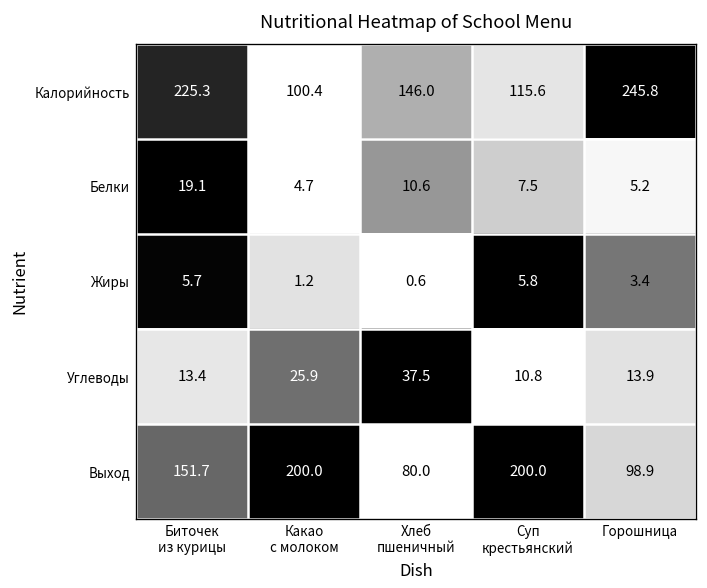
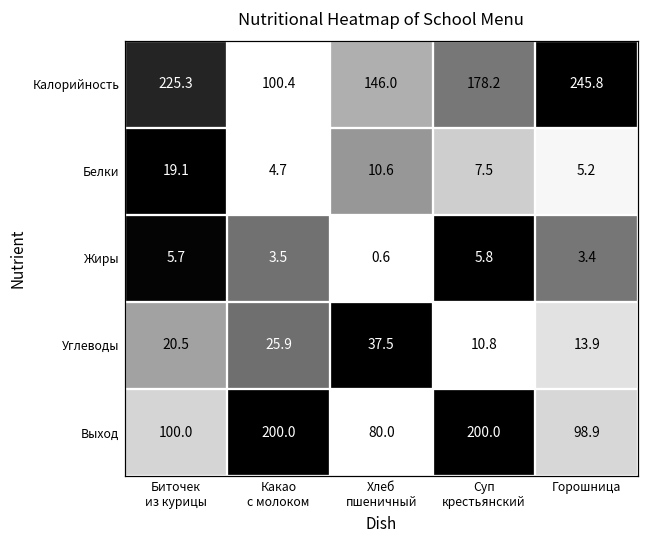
  {
    "Калорийность": {
      "Биточек из курицы": 225.3,
      "Какао с молоком": 100.4,
      "Хлеб пшеничный": 146.0,
-     "Суп крестьянский": 115.6,
+     "Суп крестьянский": 178.2,
      "Горошница": 245.8
    },
    "Белки": {
      "Биточек из курицы": 19.1,
      "Какао с молоком": 4.7,
      "Хлеб пшеничный": 10.6,
      "Суп крестьянский": 7.5,
      "Горошница": 5.2
    },
    "Жиры": {
      "Биточек из курицы": 5.7,
-     "Какао с молоком": 1.2,
+     "Какао с молоком": 3.5,
      "Хлеб пшеничный": 0.6,
      "Суп крестьянский": 5.8,
      "Горошница": 3.4
    },
    "Углеводы": {
-     "Биточек из курицы": 13.4,
+     "Биточек из курицы": 20.5,
      "Какао с молоком": 25.9,
      "Хлеб пшеничный": 37.5,
      "Суп крестьянский": 10.8,
      "Горошница": 13.9
    },
    "Выход": {
-     "Биточек из курицы": 151.7,
+     "Биточек из курицы": 100.0,
      "Какао с молоком": 200.0,
      "Хлеб пшеничный": 80.0,
      "Суп крестьянский": 200.0,
      "Горошница": 98.9
    }
  }
